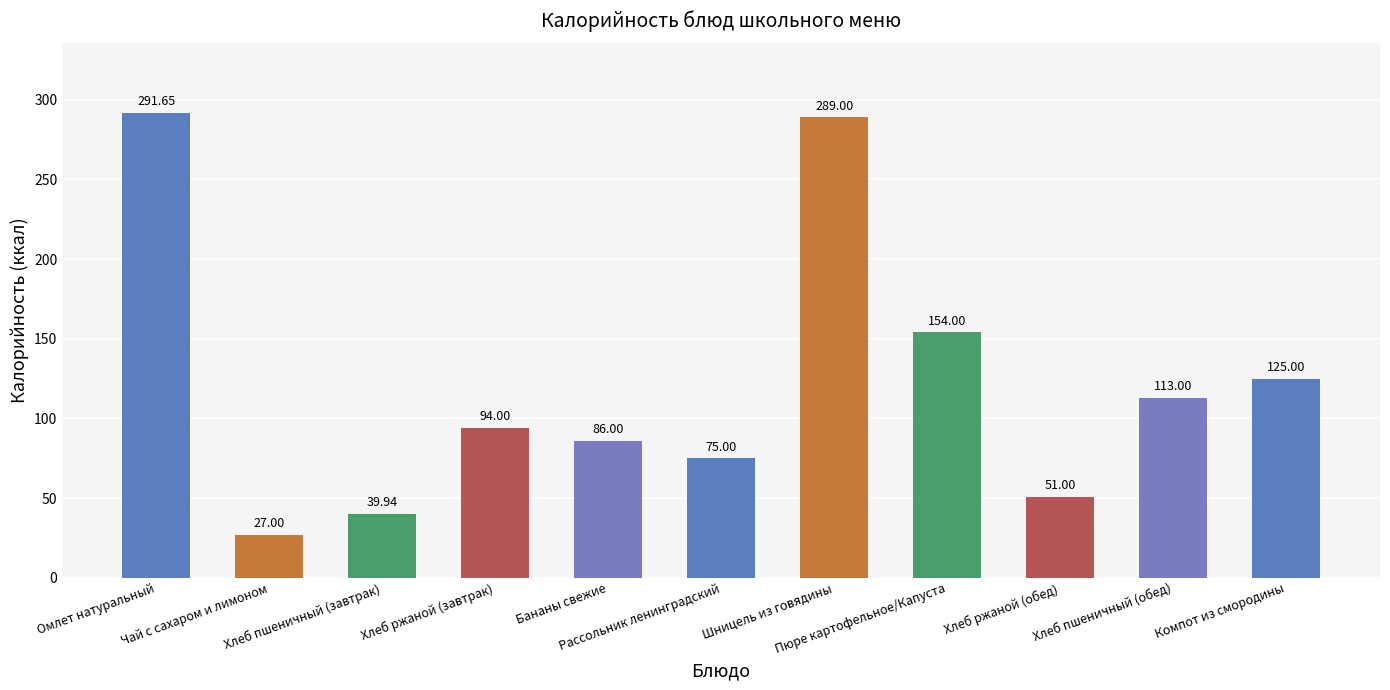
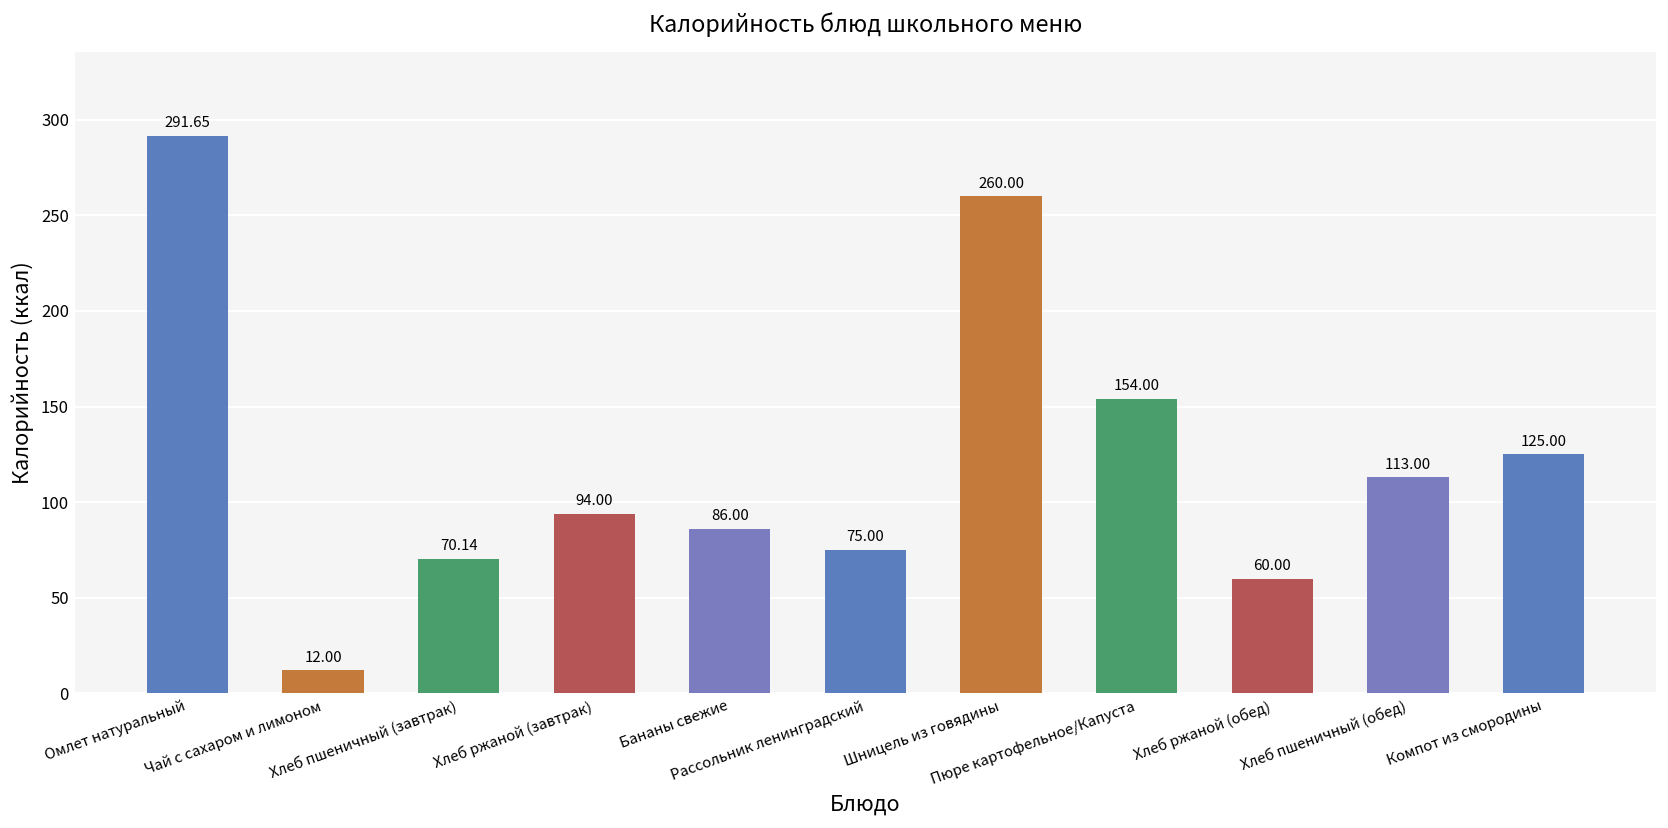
  {
    "Омлет натуральный": 291.65,
-   "Чай с сахаром и лимоном": 27.00,
-   "Хлеб пшеничный (завтрак)": 39.94,
+   "Чай с сахаром и лимоном": 12.00,
+   "Хлеб пшеничный (завтрак)": 70.14,
    "Хлеб ржаной (завтрак)": 94.00,
    "Бананы свежие": 86.00,
    "Рассольник ленинградский": 75.00,
-   "Шницель из говядины": 289.00,
+   "Шницель из говядины": 260.00,
    "Пюре картофельное/Капуста": 154.00,
-   "Хлеб ржаной (обед)": 51.00,
+   "Хлеб ржаной (обед)": 60.00,
    "Хлеб пшеничный (обед)": 113.00,
    "Компот из смородины": 125.00
  }
